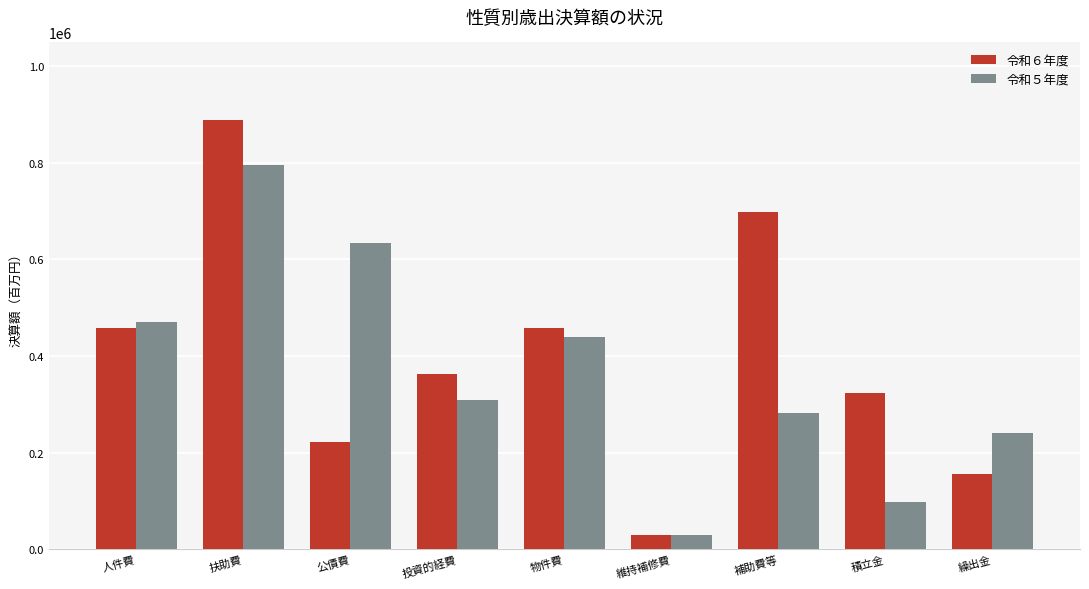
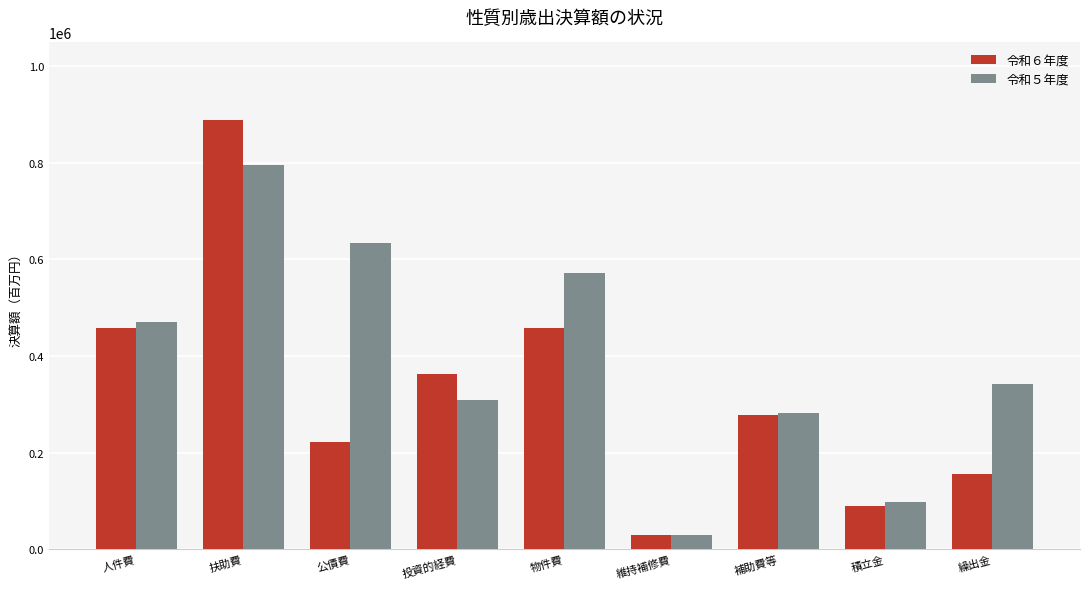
  {
    "令和６年度": {
      "人件費": 460000,
      "扶助費": 890000,
      "公債費": 220000,
      "投資的経費": 360000,
      "物件費": 460000,
      "維持補修費": 30000,
-     "補助費等": 700000,
-     "積立金": 320000,
+     "補助費等": 280000,
+     "積立金": 90000,
      "繰出金": 150000
    },
    "令和５年度": {
      "人件費": 470000,
      "扶助費": 790000,
      "公債費": 630000,
      "投資的経費": 310000,
-     "物件費": 440000,
+     "物件費": 570000,
      "維持補修費": 30000,
      "補助費等": 280000,
      "積立金": 100000,
-     "繰出金": 240000
+     "繰出金": 340000
    }
  }
